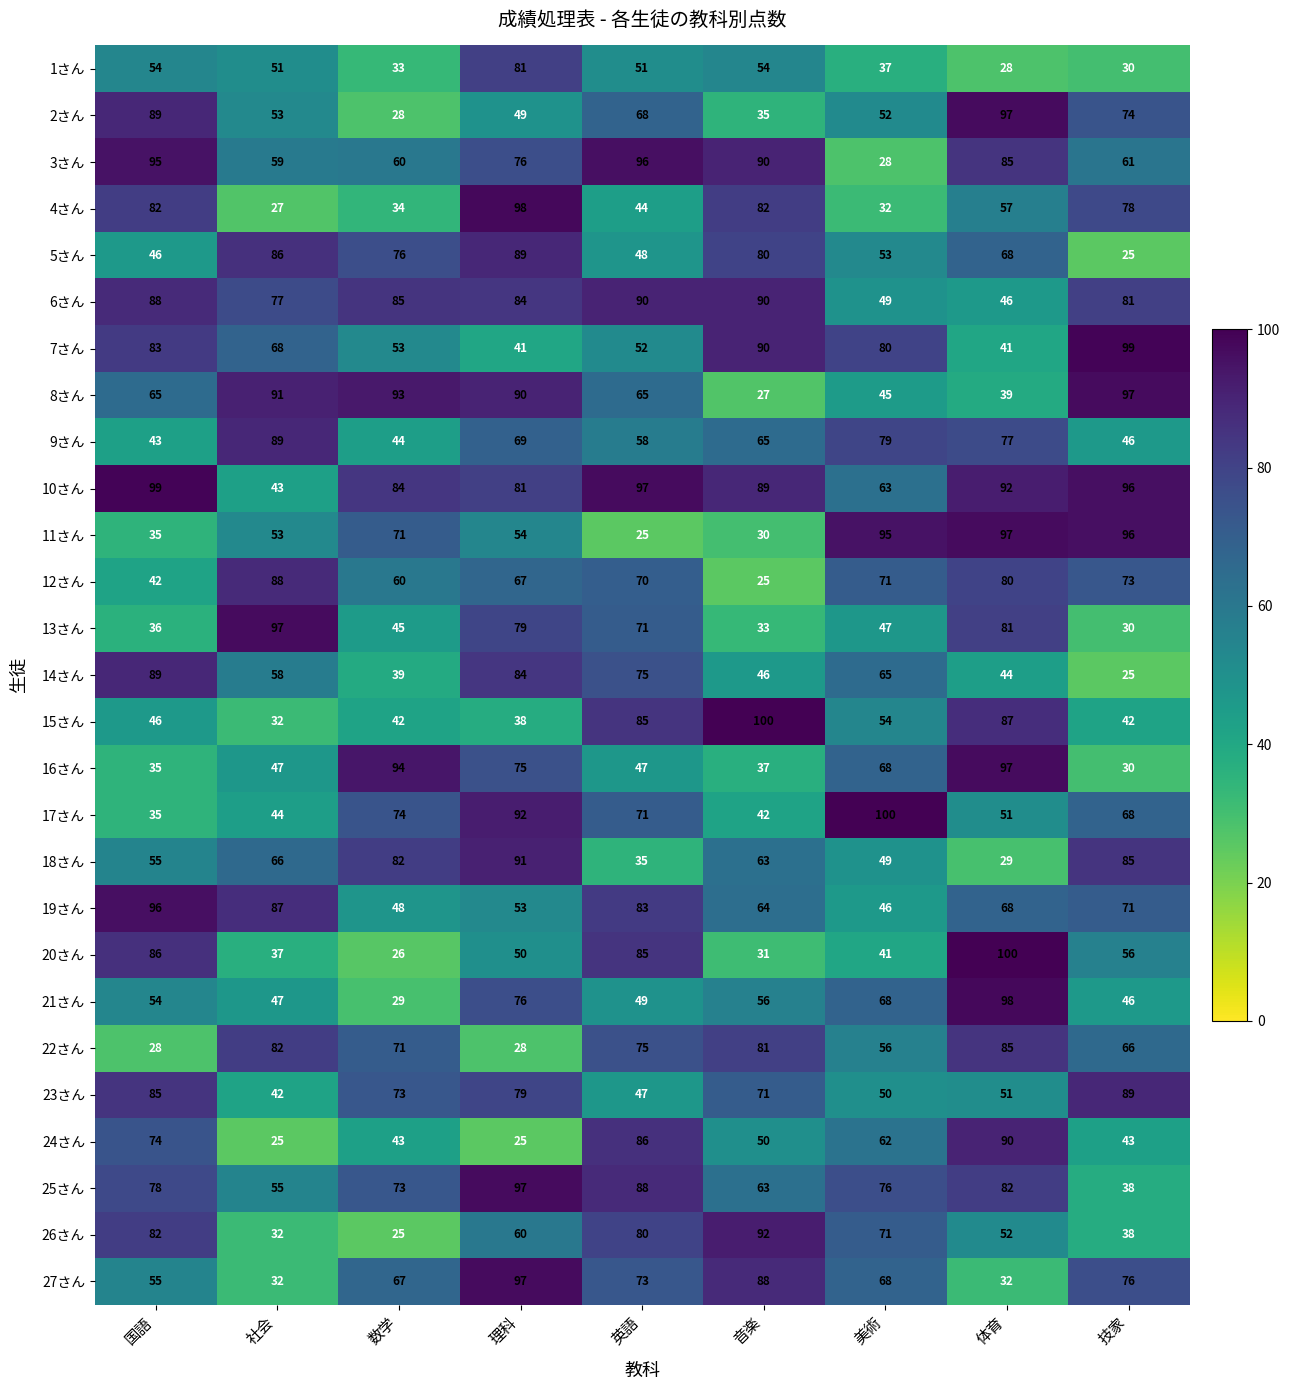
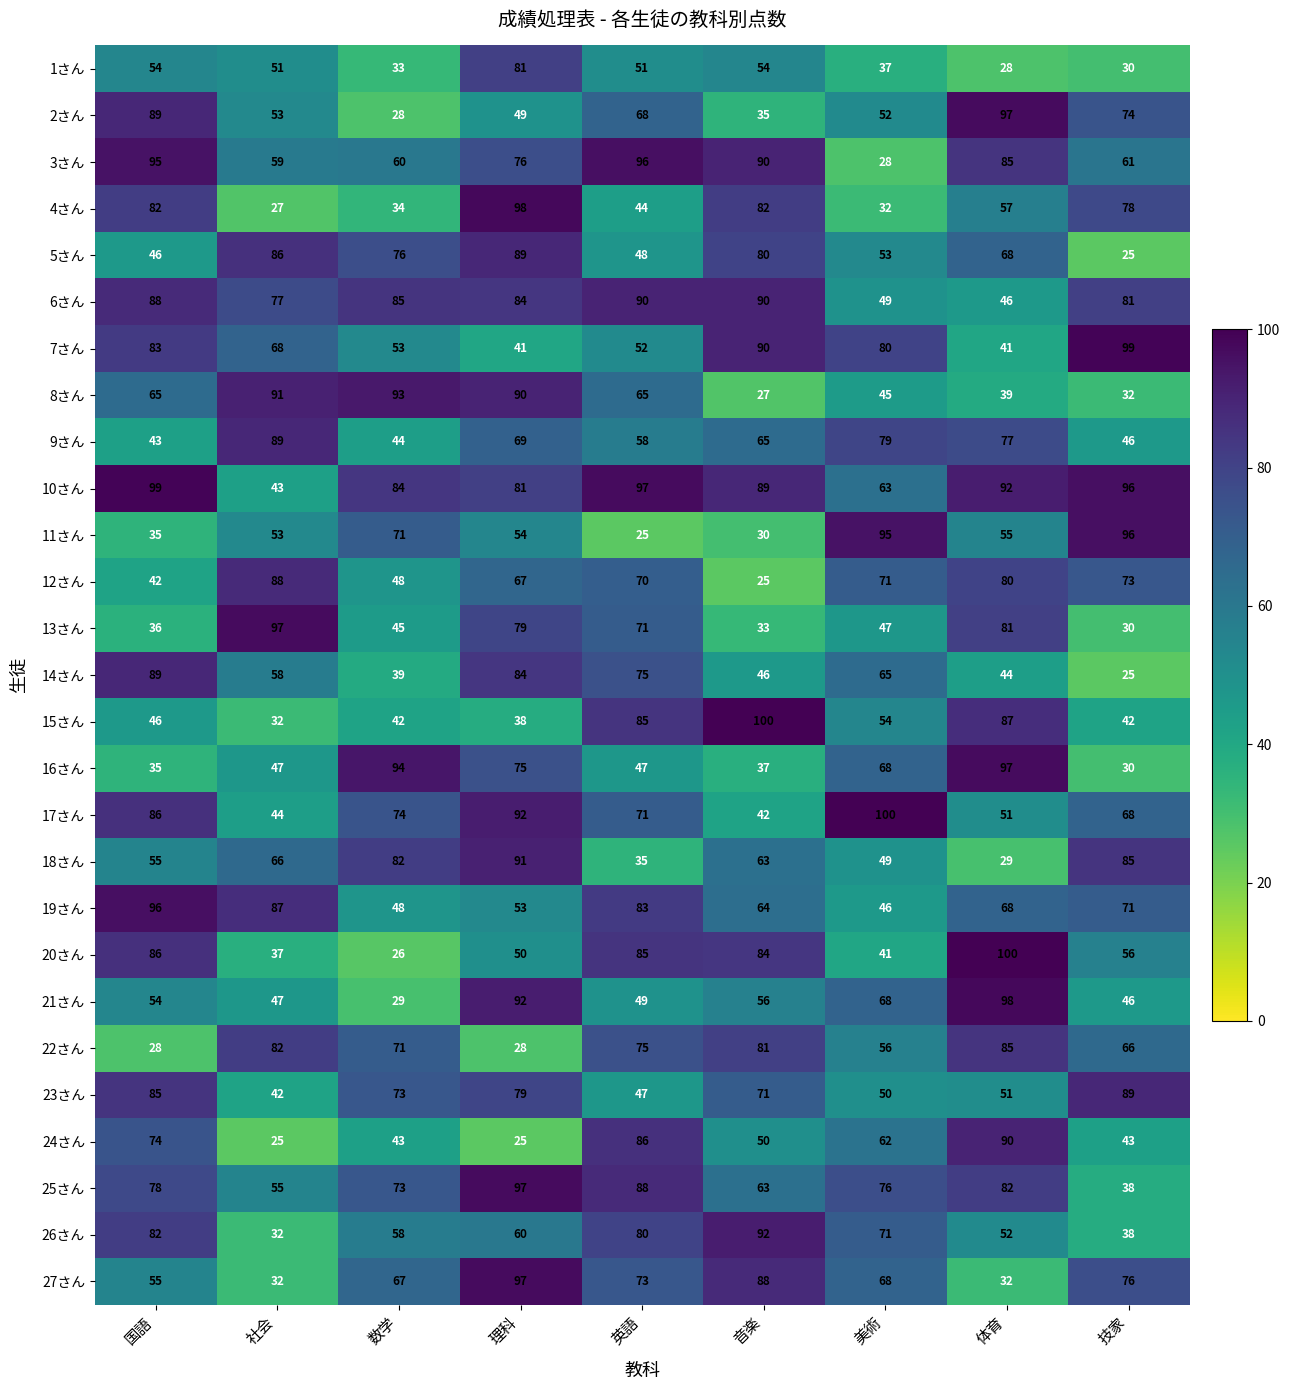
  {
    "8さん": {
      "国語": 65,
      "社会": 91,
      "数学": 93,
      "理科": 90,
      "英語": 65,
      "音楽": 27,
      "美術": 45,
      "体育": 39,
-     "技家": 97
+     "技家": 32
    },
    "11さん": {
      "国語": 35,
      "社会": 53,
      "数学": 71,
      "理科": 54,
      "英語": 25,
      "音楽": 30,
      "美術": 95,
-     "体育": 97,
+     "体育": 55,
      "技家": 96
    },
    "12さん": {
      "国語": 42,
      "社会": 88,
-     "数学": 60,
+     "数学": 48,
      "理科": 67,
      "英語": 70,
      "音楽": 25,
      "美術": 71,
      "体育": 80,
      "技家": 73
    },
    "17さん": {
-     "国語": 35,
+     "国語": 86,
      "社会": 44,
      "数学": 74,
      "理科": 92,
      "英語": 71,
      "音楽": 42,
      "美術": 100,
      "体育": 51,
      "技家": 68
    },
    "20さん": {
      "国語": 86,
      "社会": 37,
      "数学": 26,
      "理科": 50,
      "英語": 85,
-     "音楽": 31,
+     "音楽": 84,
      "美術": 41,
      "体育": 100,
      "技家": 56
    },
    "21さん": {
      "国語": 54,
      "社会": 47,
      "数学": 29,
-     "理科": 76,
+     "理科": 92,
      "英語": 49,
      "音楽": 56,
      "美術": 68,
      "体育": 98,
      "技家": 46
    },
    "26さん": {
      "国語": 82,
      "社会": 32,
-     "数学": 25,
+     "数学": 58,
      "理科": 60,
      "英語": 80,
      "音楽": 92,
      "美術": 71,
      "体育": 52,
      "技家": 38
    }
  }
